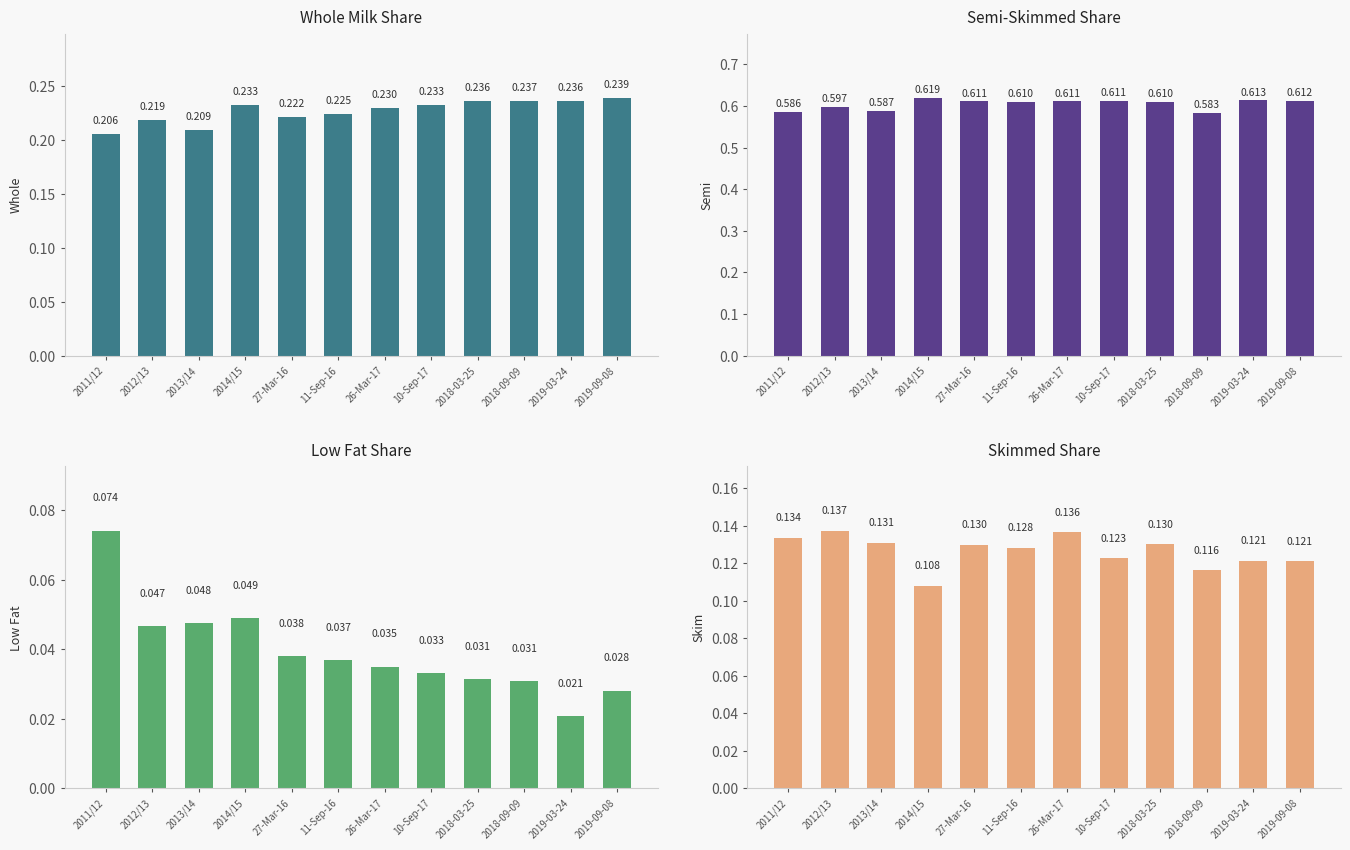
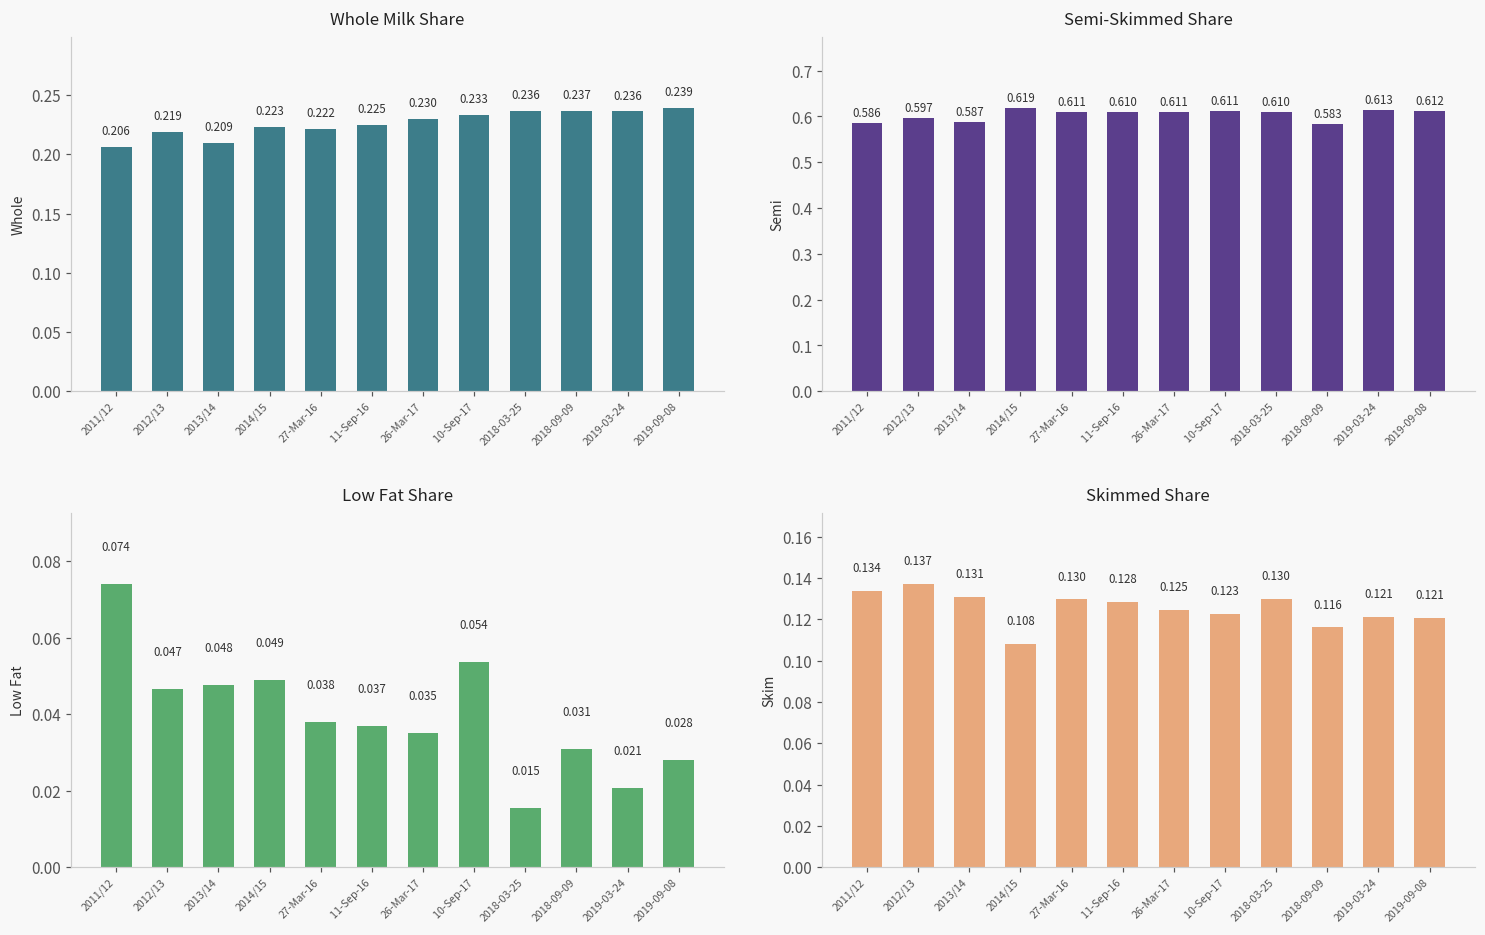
  {
    "Whole Milk Share": {
      "2011/12": 0.206,
      "2012/13": 0.219,
      "2013/14": 0.209,
-     "2014/15": 0.233,
+     "2014/15": 0.223,
      "27-Mar-16": 0.222,
      "11-Sep-16": 0.225,
      "26-Mar-17": 0.230,
      "10-Sep-17": 0.233,
      "2018-03-25": 0.236,
      "2018-09-09": 0.237,
      "2019-03-24": 0.236,
      "2019-09-08": 0.239
    },
    "Semi-Skimmed Share": {
      "2011/12": 0.586,
      "2012/13": 0.597,
      "2013/14": 0.587,
      "2014/15": 0.619,
      "27-Mar-16": 0.611,
      "11-Sep-16": 0.610,
      "26-Mar-17": 0.611,
      "10-Sep-17": 0.611,
      "2018-03-25": 0.610,
      "2018-09-09": 0.583,
      "2019-03-24": 0.613,
      "2019-09-08": 0.612
    },
    "Low Fat Share": {
-     "10-Sep-17": 0.033,
-     "2018-03-25": 0.031
+     "10-Sep-17": 0.054,
+     "2018-03-25": 0.015
    },
    "Skimmed Share": {
      "2011/12": 0.134,
      "2012/13": 0.137,
      "2013/14": 0.131,
      "2014/15": 0.108,
      "27-Mar-16": 0.130,
      "11-Sep-16": 0.128,
-     "26-Mar-17": 0.136,
+     "26-Mar-17": 0.125,
      "10-Sep-17": 0.123,
      "2018-03-25": 0.130,
      "2018-09-09": 0.116,
      "2019-03-24": 0.121,
      "2019-09-08": 0.121
    }
  }
